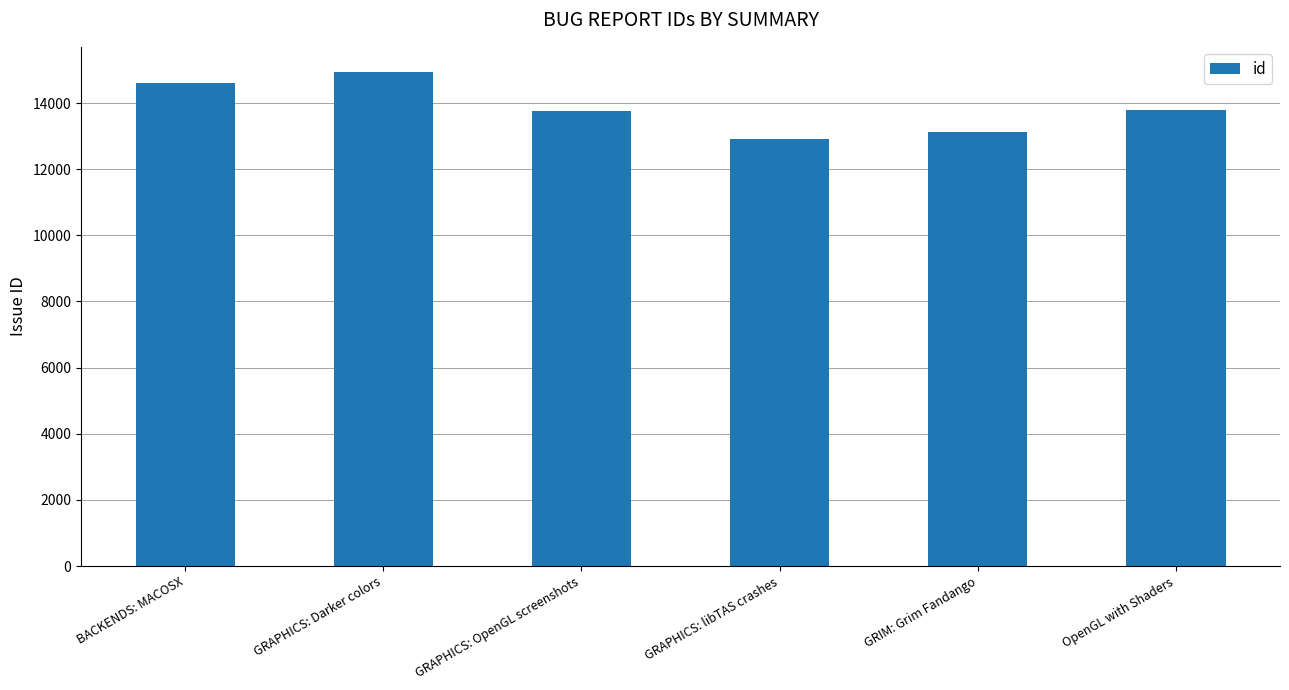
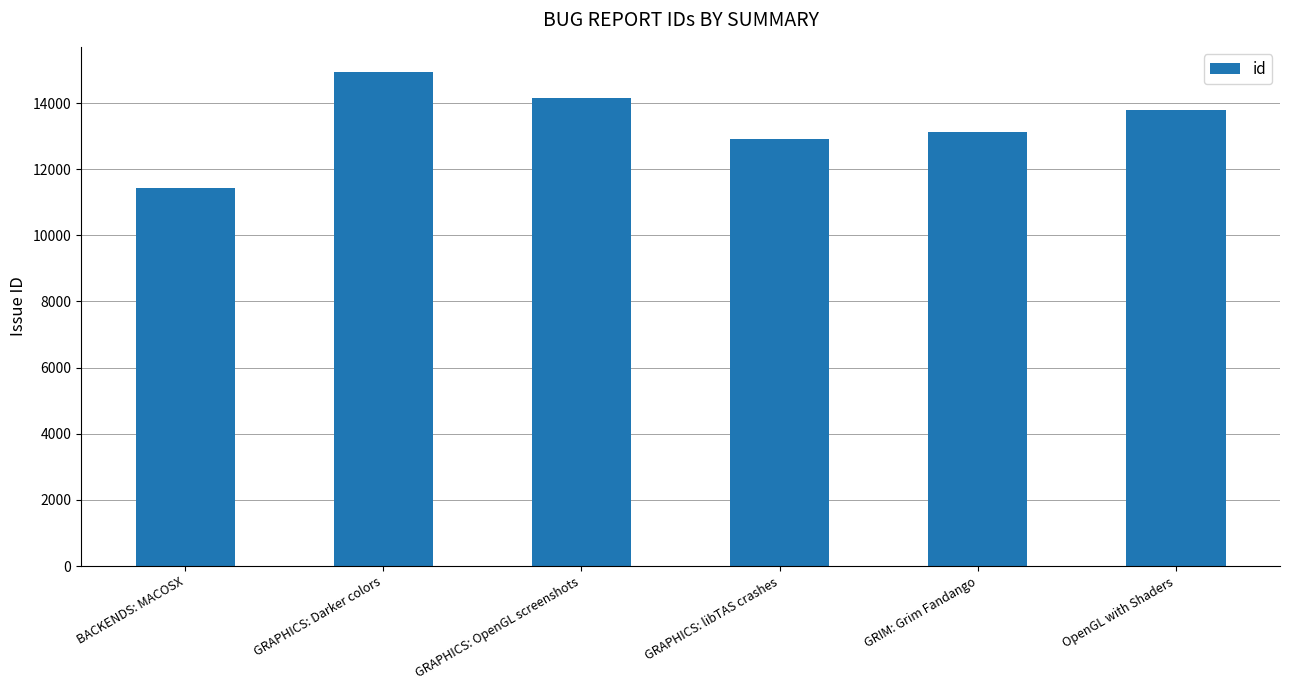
  {
-   "BACKENDS: MACOSX": 14600,
+   "BACKENDS: MACOSX": 11400,
    "GRAPHICS: Darker colors": 15000,
-   "GRAPHICS: OpenGL screenshots": 13800,
+   "GRAPHICS: OpenGL screenshots": 14100,
    "GRAPHICS: libTAS crashes": 12900,
    "GRIM: Grim Fandango": 13100,
    "OpenGL with Shaders": 13800
  }
